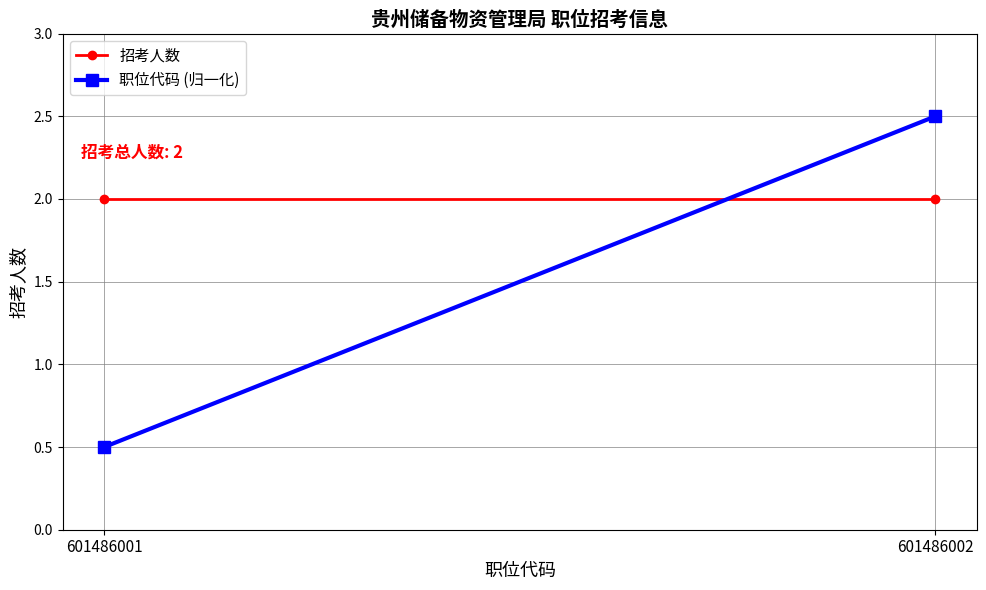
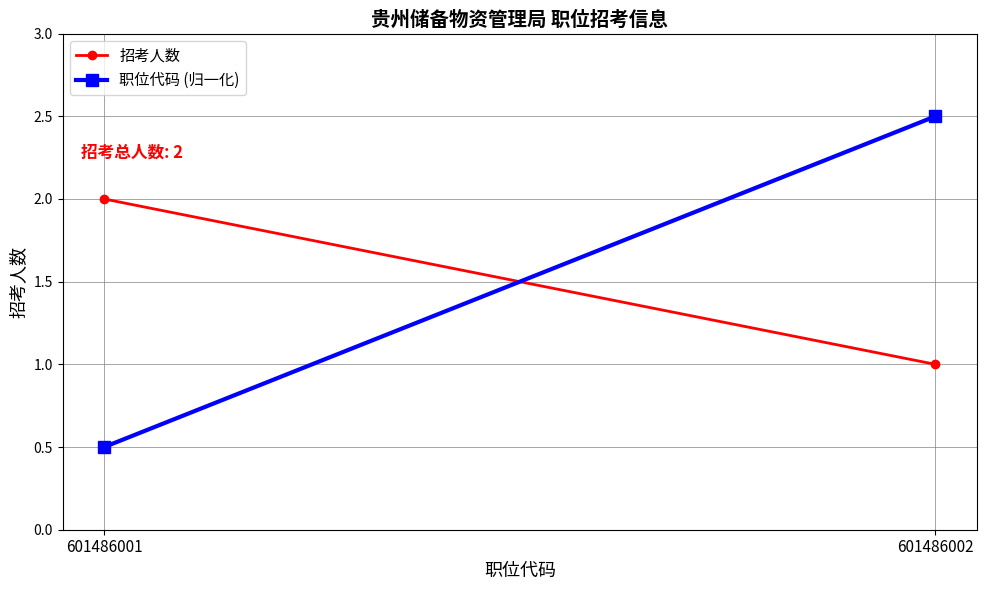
  {
    "招考人数": {
      "601486001": 2,
-     "601486002": 2
+     "601486002": 1
    },
    "职位代码 (归一化)": {
      "601486001": 0.50,
      "601486002": 2.50
    }
  }
